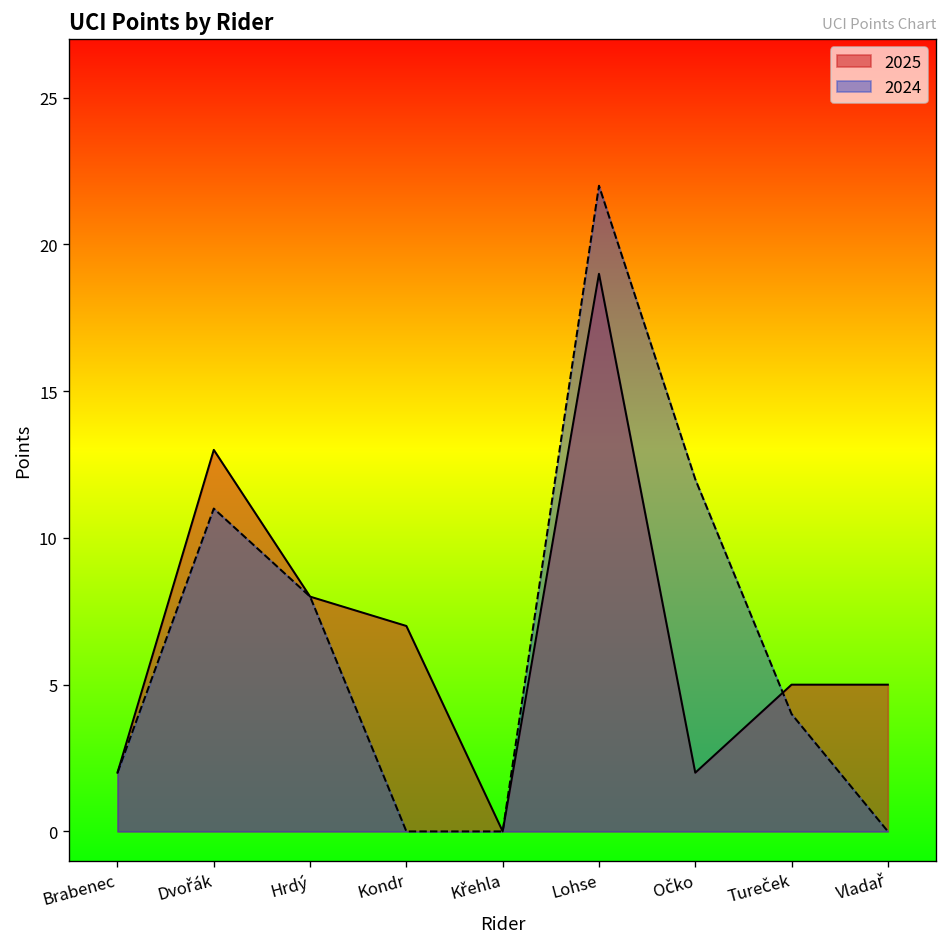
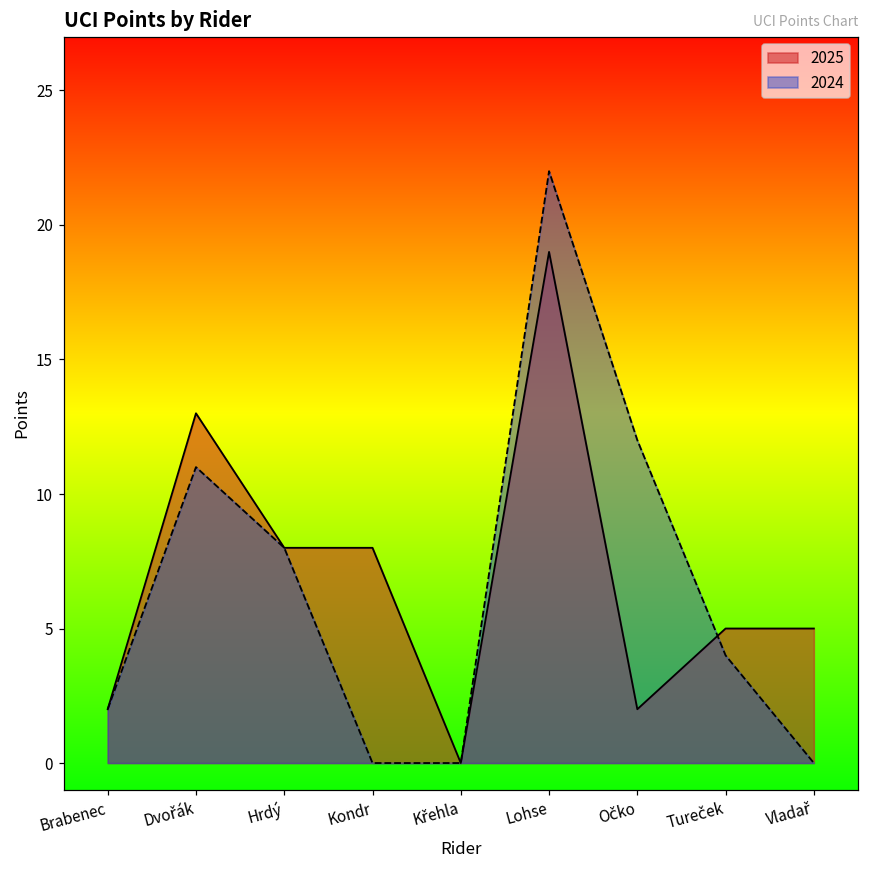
  {
    "2025": {
      "Dvořák": 13,
-     "Kondr": 7,
+     "Kondr": 8,
      "Lohse": 19,
      "Očko": 2,
      "Tureček": 5,
      "Vladař": 5
    },
    "2024": {
      "Dvořák": 11,
      "Kondr": 0,
      "Lohse": 22,
      "Očko": 12,
      "Tureček": 4,
      "Vladař": 0
    }
  }
